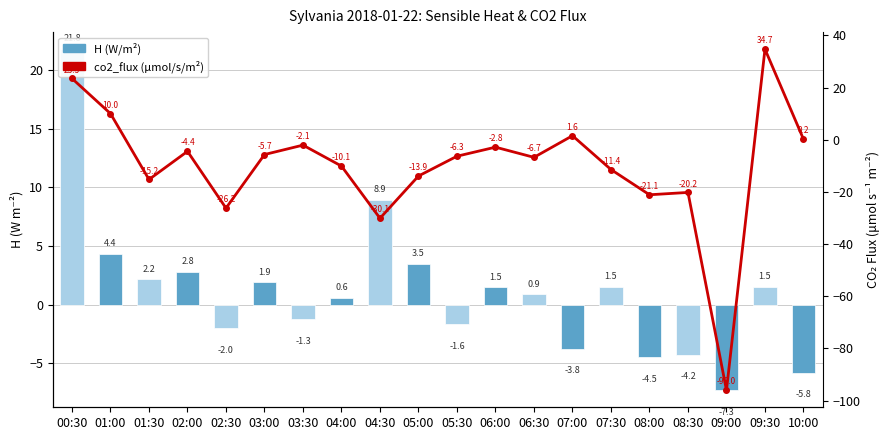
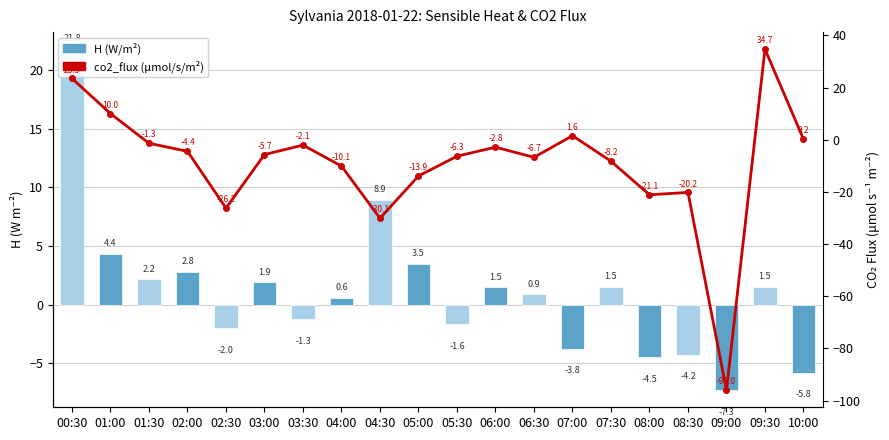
  {
    "co2_flux (µmol/s/m²)": {
      "01:00": 10.0,
-     "01:30": -15.2,
+     "01:30": -1.3,
      "02:00": -4.4,
      "02:30": -26.2,
      "03:00": -5.7,
      "03:30": -2.1,
      "04:00": -10.1,
      "04:30": -30.1,
      "05:00": -13.9,
      "05:30": -6.3,
      "06:00": -2.8,
      "06:30": -6.7,
      "07:00": 1.6,
-     "07:30": -11.4,
+     "07:30": -8.2,
      "08:00": -21.1,
      "08:30": -20.2,
      "09:00": -96.0,
      "09:30": 34.7,
      "10:00": 0.2
    }
  }
